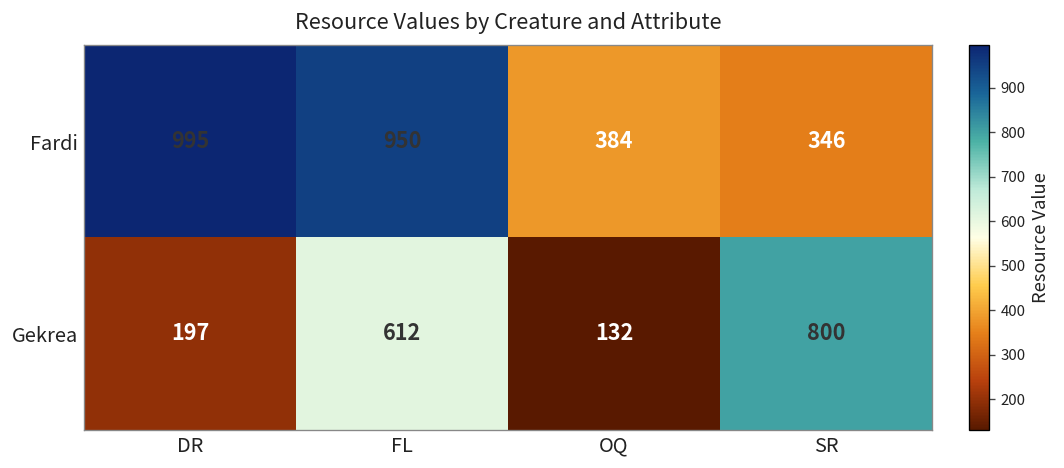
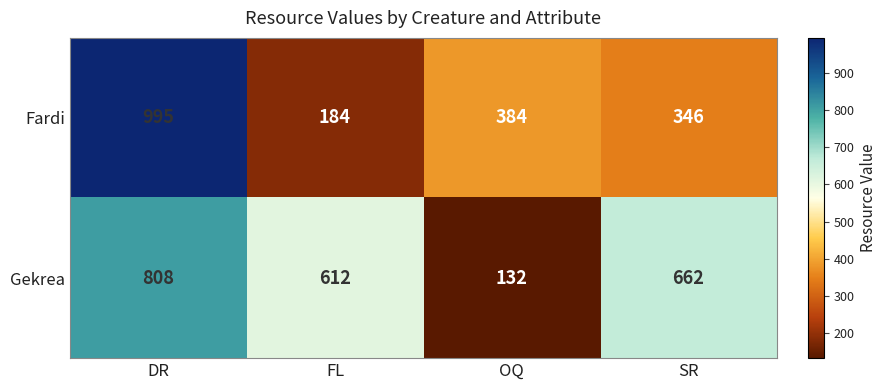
  {
    "Fardi": {
      "DR": 995,
-     "FL": 950,
+     "FL": 184,
      "OQ": 384,
      "SR": 346
    },
    "Gekrea": {
-     "DR": 197,
+     "DR": 808,
      "FL": 612,
      "OQ": 132,
-     "SR": 800
+     "SR": 662
    }
  }
